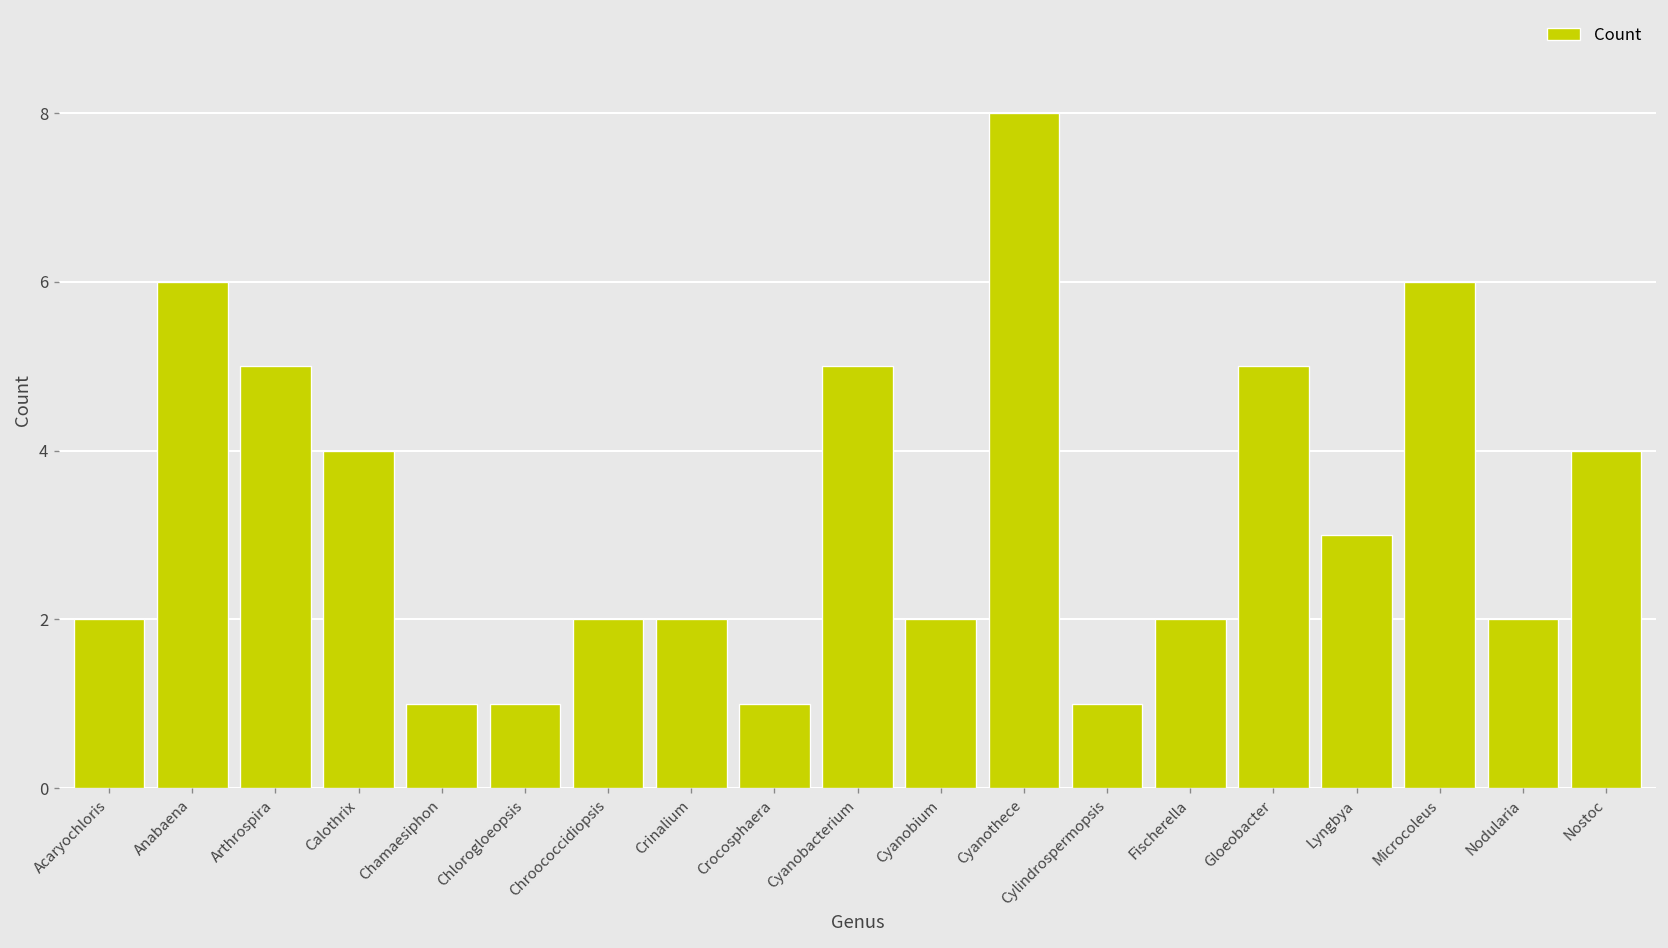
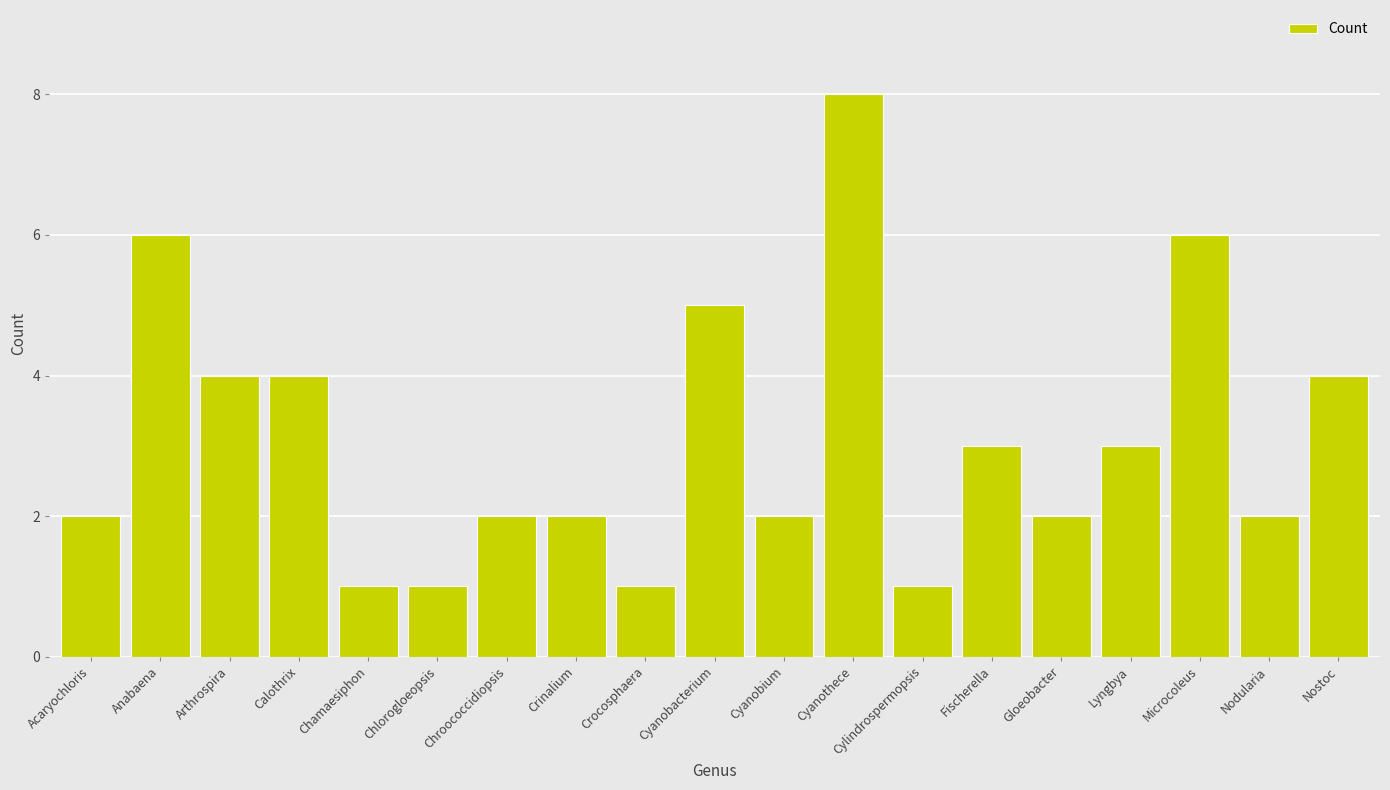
  {
    "Acaryochloris": 2,
    "Anabaena": 6,
-   "Arthrospira": 5,
+   "Arthrospira": 4,
    "Calothrix": 4,
    "Chamaesiphon": 1,
    "Chlorogloeopsis": 1,
    "Chroococcidiopsis": 2,
    "Crinalium": 2,
    "Crocosphaera": 1,
    "Cyanobacterium": 5,
    "Cyanobium": 2,
    "Cyanothece": 8,
    "Cylindrospermopsis": 1,
-   "Fischerella": 2,
-   "Gloeobacter": 5,
+   "Fischerella": 3,
+   "Gloeobacter": 2,
    "Lyngbya": 3,
    "Microcoleus": 6,
    "Nodularia": 2,
    "Nostoc": 4
  }
